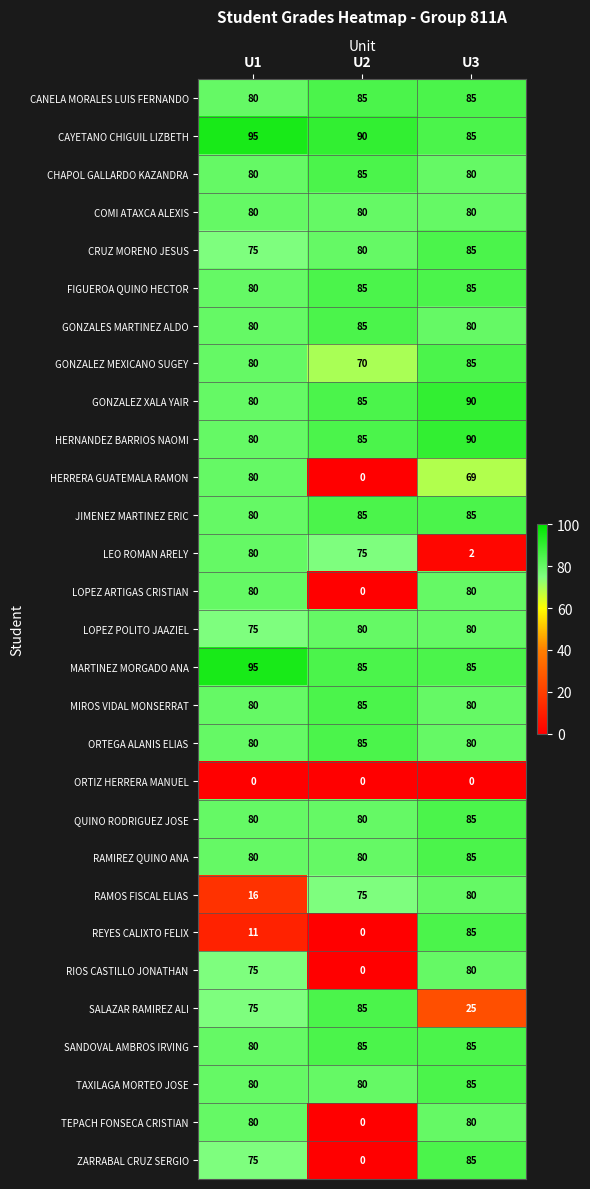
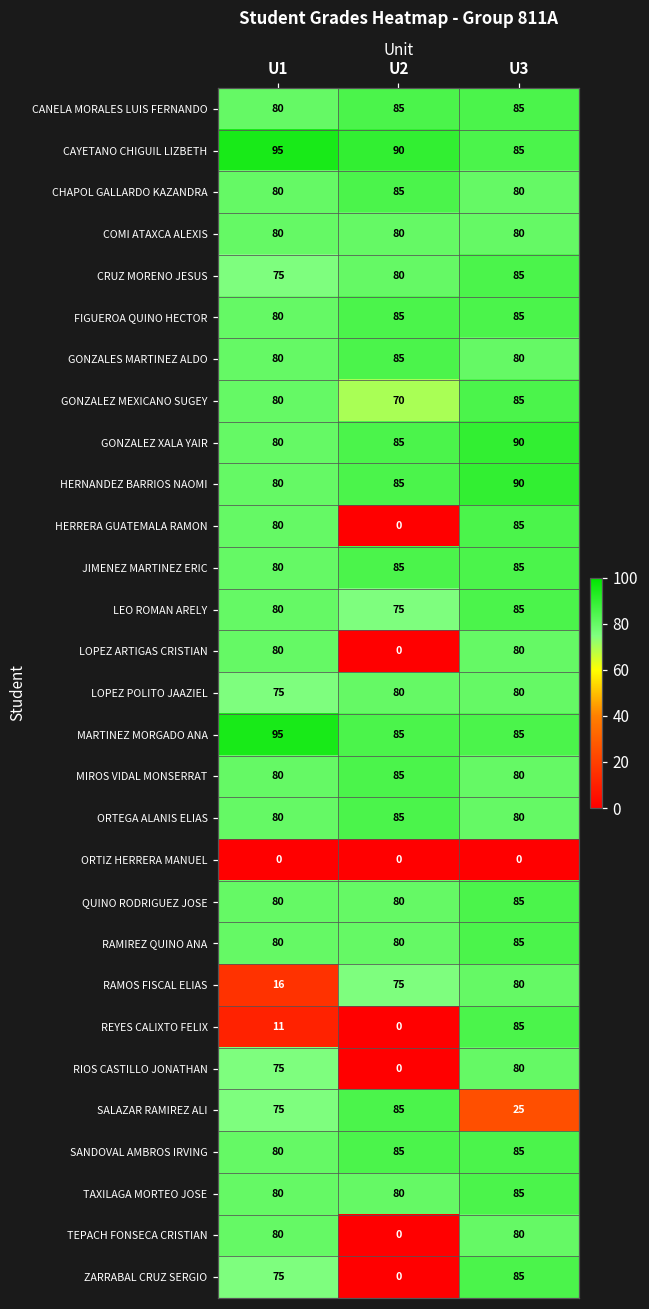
  {
    "CANELA MORALES LUIS FERNANDO": {
      "U1": 80,
      "U2": 85,
      "U3": 85
    },
    "CAYETANO CHIGUIL LIZBETH": {
      "U1": 95,
      "U2": 90,
      "U3": 85
    },
    "CHAPOL GALLARDO KAZANDRA": {
      "U1": 80,
      "U2": 85,
      "U3": 80
    },
    "COMI ATAXCA ALEXIS": {
      "U1": 80,
      "U2": 80,
      "U3": 80
    },
    "CRUZ MORENO JESUS": {
      "U1": 75,
      "U2": 80,
      "U3": 85
    },
    "FIGUEROA QUINO HECTOR": {
      "U1": 80,
      "U2": 85,
      "U3": 85
    },
    "GONZALES MARTINEZ ALDO": {
      "U1": 80,
      "U2": 85,
      "U3": 80
    },
    "GONZALEZ MEXICANO SUGEY": {
      "U1": 80,
      "U2": 70,
      "U3": 85
    },
    "GONZALEZ XALA YAIR": {
      "U1": 80,
      "U2": 85,
      "U3": 90
    },
    "HERNANDEZ BARRIOS NAOMI": {
      "U1": 80,
      "U2": 85,
      "U3": 90
    },
    "HERRERA GUATEMALA RAMON": {
      "U1": 80,
      "U2": 0,
-     "U3": 69
+     "U3": 85
    },
    "JIMENEZ MARTINEZ ERIC": {
      "U1": 80,
      "U2": 85,
      "U3": 85
    },
    "LEO ROMAN ARELY": {
      "U1": 80,
      "U2": 75,
-     "U3": 2
+     "U3": 85
    },
    "LOPEZ ARTIGAS CRISTIAN": {
      "U1": 80,
      "U2": 0,
      "U3": 80
    },
    "LOPEZ POLITO JAAZIEL": {
      "U1": 75,
      "U2": 80,
      "U3": 80
    },
    "MARTINEZ MORGADO ANA": {
      "U1": 95,
      "U2": 85,
      "U3": 85
    },
    "MIROS VIDAL MONSERRAT": {
      "U1": 80,
      "U2": 85,
      "U3": 80
    },
    "ORTEGA ALANIS ELIAS": {
      "U1": 80,
      "U2": 85,
      "U3": 80
    },
    "ORTIZ HERRERA MANUEL": {
      "U1": 0,
      "U2": 0,
      "U3": 0
    },
    "QUINO RODRIGUEZ JOSE": {
      "U1": 80,
      "U2": 80,
      "U3": 85
    },
    "RAMIREZ QUINO ANA": {
      "U1": 80,
      "U2": 80,
      "U3": 85
    },
    "RAMOS FISCAL ELIAS": {
      "U1": 16,
      "U2": 75,
      "U3": 80
    },
    "REYES CALIXTO FELIX": {
      "U1": 11,
      "U2": 0,
      "U3": 85
    },
    "RIOS CASTILLO JONATHAN": {
      "U1": 75,
      "U2": 0,
      "U3": 80
    },
    "SALAZAR RAMIREZ ALI": {
      "U1": 75,
      "U2": 85,
      "U3": 25
    },
    "SANDOVAL AMBROS IRVING": {
      "U1": 80,
      "U2": 85,
      "U3": 85
    },
    "TAXILAGA MORTEO JOSE": {
      "U1": 80,
      "U2": 80,
      "U3": 85
    },
    "TEPACH FONSECA CRISTIAN": {
      "U1": 80,
      "U2": 0,
      "U3": 80
    },
    "ZARRABAL CRUZ SERGIO": {
      "U1": 75,
      "U2": 0,
      "U3": 85
    }
  }
